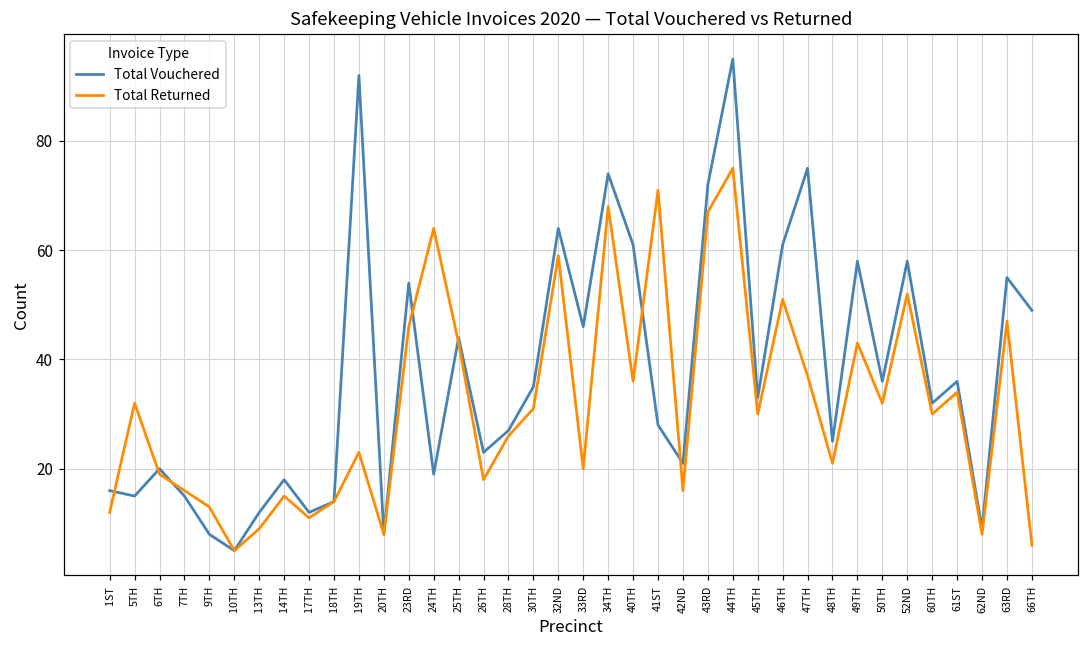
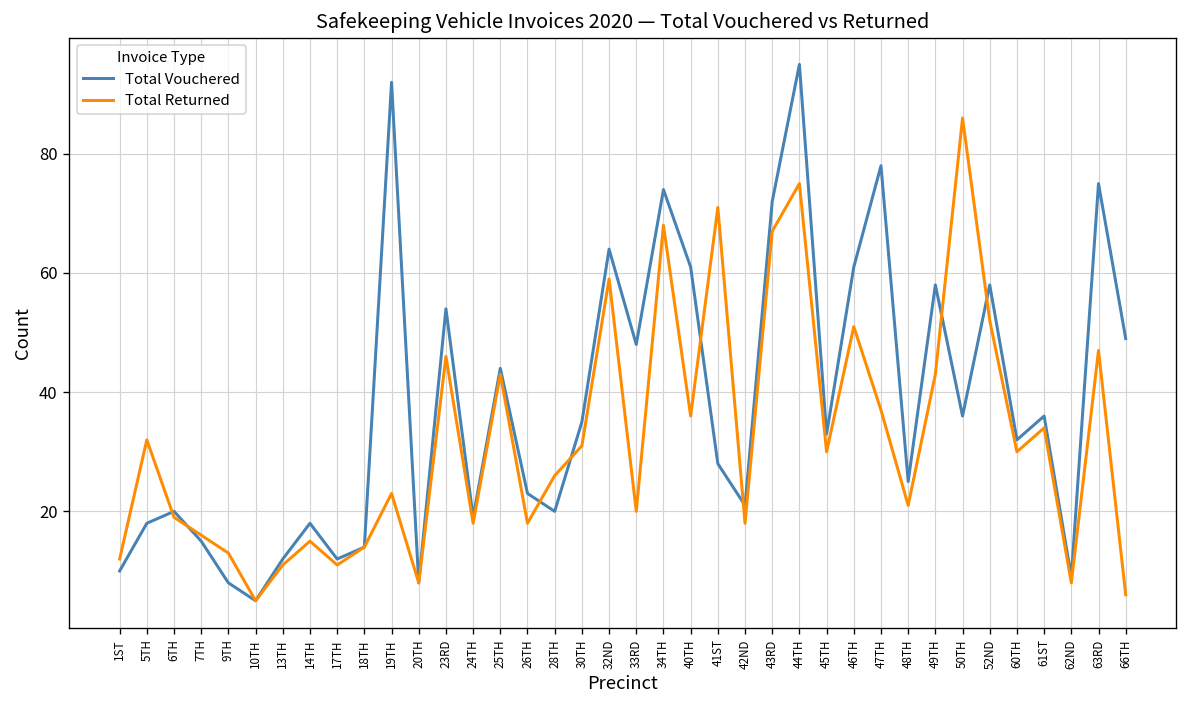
  {
    "Total Vouchered": {
-     "1ST": 16,
-     "5TH": 15,
+     "1ST": 10,
+     "5TH": 18,
      "6TH": 20,
      "7TH": 15,
      "9TH": 8,
      "13TH": 12,
      "14TH": 18,
      "17TH": 12,
      "19TH": 92,
      "23RD": 54,
      "24TH": 19,
      "25TH": 44,
      "26TH": 23,
-     "28TH": 27,
+     "28TH": 20,
      "30TH": 35,
      "32ND": 64,
-     "33RD": 46,
+     "33RD": 48,
      "34TH": 74,
      "40TH": 61,
      "41ST": 28,
      "42ND": 21,
      "43RD": 72,
      "44TH": 95,
      "45TH": 33,
      "46TH": 61,
-     "47TH": 75,
+     "47TH": 78,
      "48TH": 25,
      "49TH": 58,
      "50TH": 36,
      "52ND": 58,
      "60TH": 32,
      "61ST": 36,
      "62ND": 9,
-     "63RD": 55,
+     "63RD": 75,
      "66TH": 49
    },
    "Total Returned": {
      "1ST": 12,
      "5TH": 32,
      "6TH": 19,
      "7TH": 16,
      "9TH": 13,
-     "13TH": 9,
+     "13TH": 11,
      "14TH": 15,
      "17TH": 11,
      "19TH": 23,
      "23RD": 46,
-     "24TH": 64,
+     "24TH": 18,
      "25TH": 43,
      "26TH": 18,
      "28TH": 26,
      "30TH": 31,
      "32ND": 59,
      "33RD": 20,
      "34TH": 68,
      "40TH": 36,
      "41ST": 71,
-     "42ND": 16,
+     "42ND": 18,
      "43RD": 67,
      "44TH": 75,
      "45TH": 30,
      "46TH": 51,
      "47TH": 37,
      "48TH": 21,
      "49TH": 43,
-     "50TH": 32,
+     "50TH": 86,
      "52ND": 52,
      "60TH": 30,
      "61ST": 34,
      "62ND": 8,
      "63RD": 47,
      "66TH": 6
    }
  }
